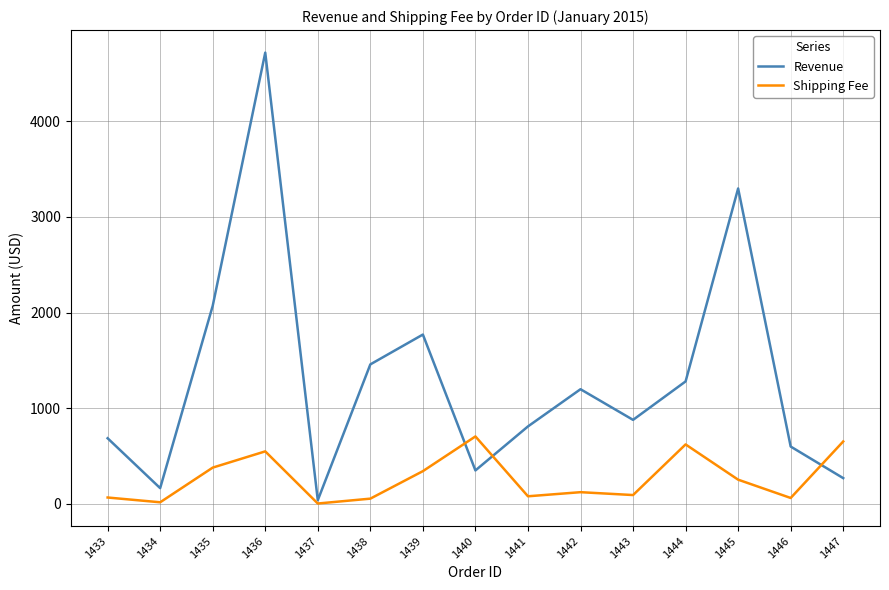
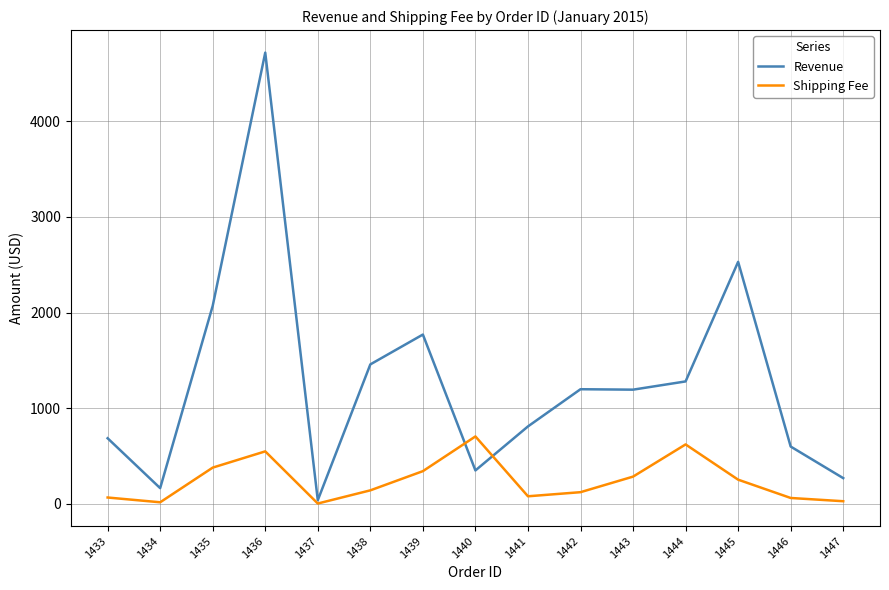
  {
    "Revenue": {
      "1433": 700,
      "1434": 200,
      "1435": 2100,
      "1436": 4700,
      "1437": 0,
      "1438": 1500,
      "1439": 1800,
      "1440": 300,
      "1441": 800,
      "1442": 1200,
-     "1443": 900,
+     "1443": 1200,
      "1444": 1300,
-     "1445": 3300,
+     "1445": 2500,
      "1446": 600,
      "1447": 300
    },
    "Shipping Fee": {
      "1433": 100,
      "1434": 0,
      "1435": 400,
      "1436": 500,
      "1437": 0,
-     "1438": 50,
+     "1438": 140,
      "1439": 300,
      "1440": 700,
      "1441": 100,
      "1442": 100,
-     "1443": 100,
+     "1443": 300,
      "1444": 600,
      "1445": 300,
      "1446": 100,
-     "1447": 700
+     "1447": 0
    }
  }
